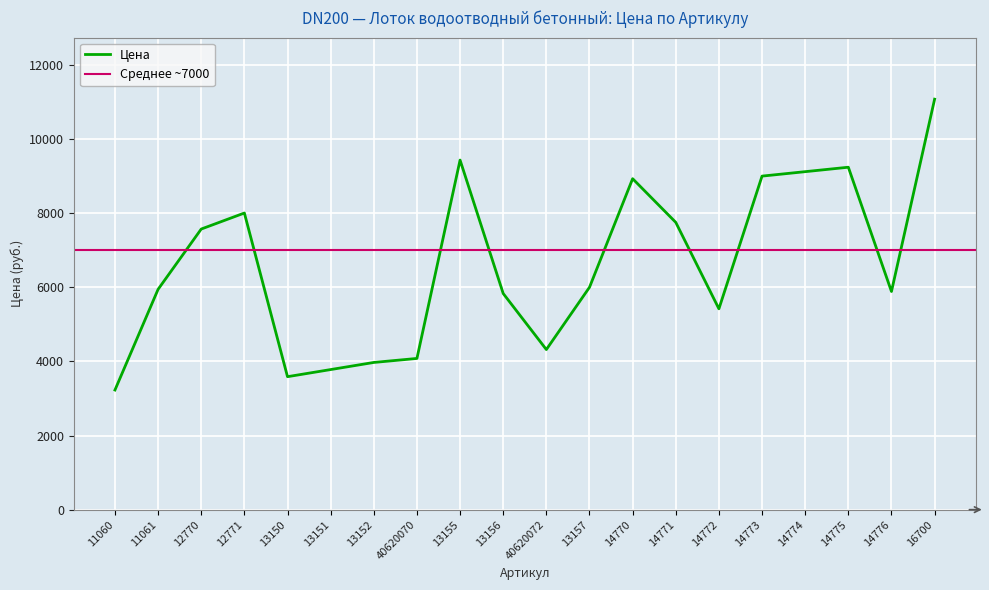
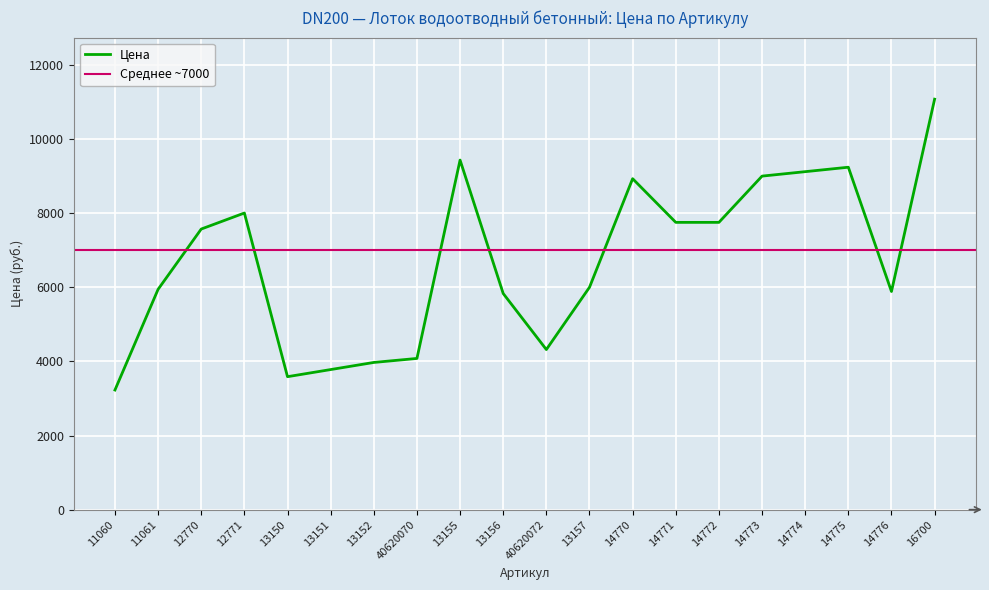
  {
    "11060": 3200,
    "11061": 5900,
    "12770": 7600,
    "12771": 8000,
    "13150": 3600,
    "13151": 3800,
    "13152": 4000,
    "40620070": 4100,
    "13155": 9400,
    "13156": 5800,
    "40620072": 4300,
    "13157": 6000,
    "14770": 8900,
    "14771": 7800,
-   "14772": 5400,
+   "14772": 7800,
    "14773": 9000,
    "14774": 9100,
    "14775": 9200,
    "14776": 5900,
    "16700": 11100
  }
